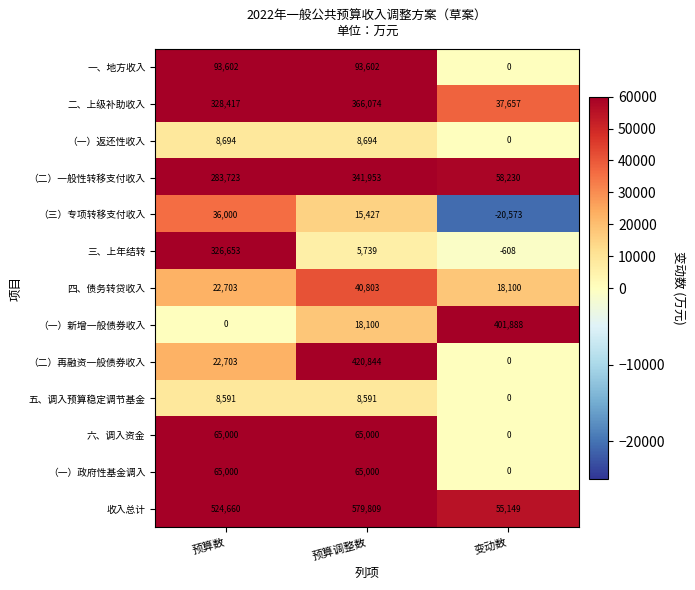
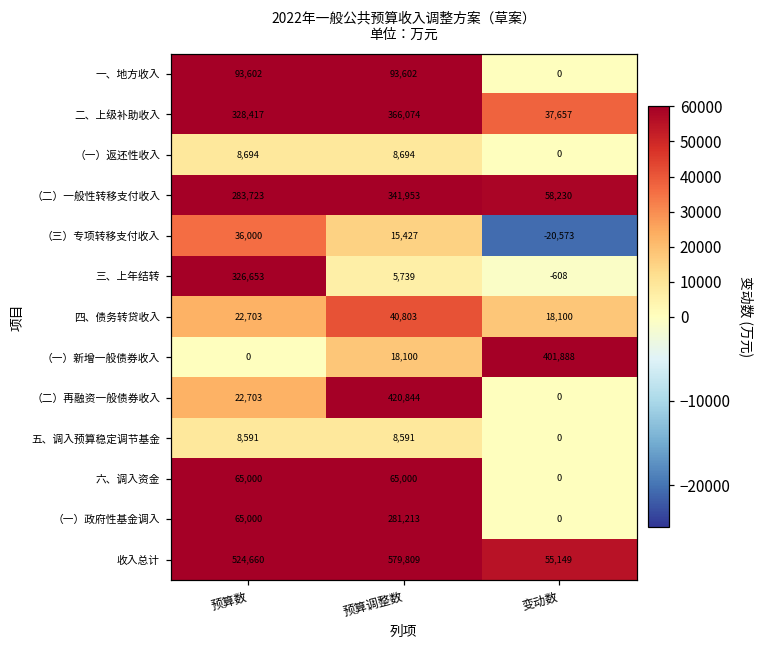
  {
    "一、地方收入": {
      "预算数": "93,602",
      "预算调整数": "93,602",
      "变动数": "0"
    },
    "二、上级补助收入": {
      "预算数": "328,417",
      "预算调整数": "366,074",
      "变动数": "37,657"
    },
    "（一）返还性收入": {
      "预算数": "8,694",
      "预算调整数": "8,694",
      "变动数": "0"
    },
    "（二）一般性转移支付收入": {
      "预算数": "283,723",
      "预算调整数": "341,953",
      "变动数": "58,230"
    },
    "（三）专项转移支付收入": {
      "预算数": "36,000",
      "预算调整数": "15,427",
      "变动数": "-20,573"
    },
    "三、上年结转": {
      "预算数": "326,653",
      "预算调整数": "5,739",
      "变动数": "-608"
    },
    "四、债务转贷收入": {
      "预算数": "22,703",
      "预算调整数": "40,803",
      "变动数": "18,100"
    },
    "（一）新增一般债券收入": {
      "预算数": "0",
      "预算调整数": "18,100",
      "变动数": "401,888"
    },
    "（二）再融资一般债券收入": {
      "预算数": "22,703",
      "预算调整数": "420,844",
      "变动数": "0"
    },
    "五、调入预算稳定调节基金": {
      "预算数": "8,591",
      "预算调整数": "8,591",
      "变动数": "0"
    },
    "六、调入资金": {
      "预算数": "65,000",
      "预算调整数": "65,000",
      "变动数": "0"
    },
    "（一）政府性基金调入": {
      "预算数": "65,000",
-     "预算调整数": "65,000",
+     "预算调整数": "281,213",
      "变动数": "0"
    },
    "收入总计": {
      "预算数": "524,660",
      "预算调整数": "579,809",
      "变动数": "55,149"
    }
  }
